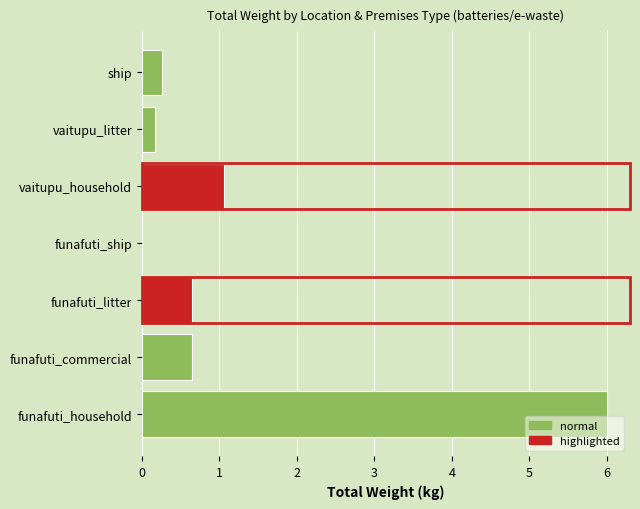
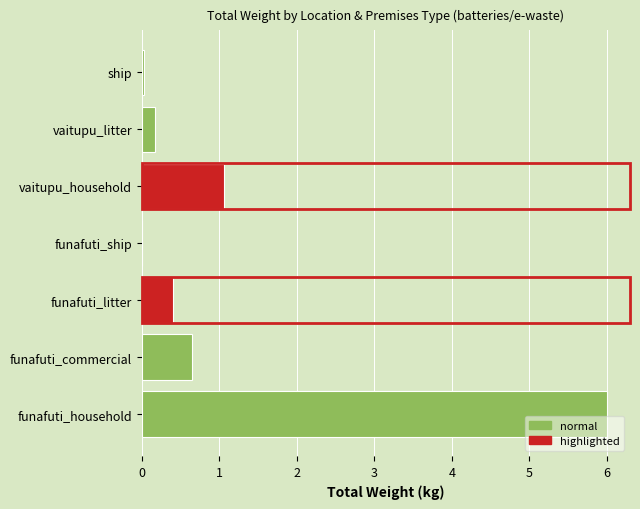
  {
-   "ship": 0.3,
+   "ship": 0.0,
    "vaitupu_litter": 0.2,
    "vaitupu_household": 1.1,
    "funafuti_ship": 0.0,
-   "funafuti_litter": 0.6,
+   "funafuti_litter": 0.4,
    "funafuti_commercial": 0.7,
    "funafuti_household": 6.0
  }
